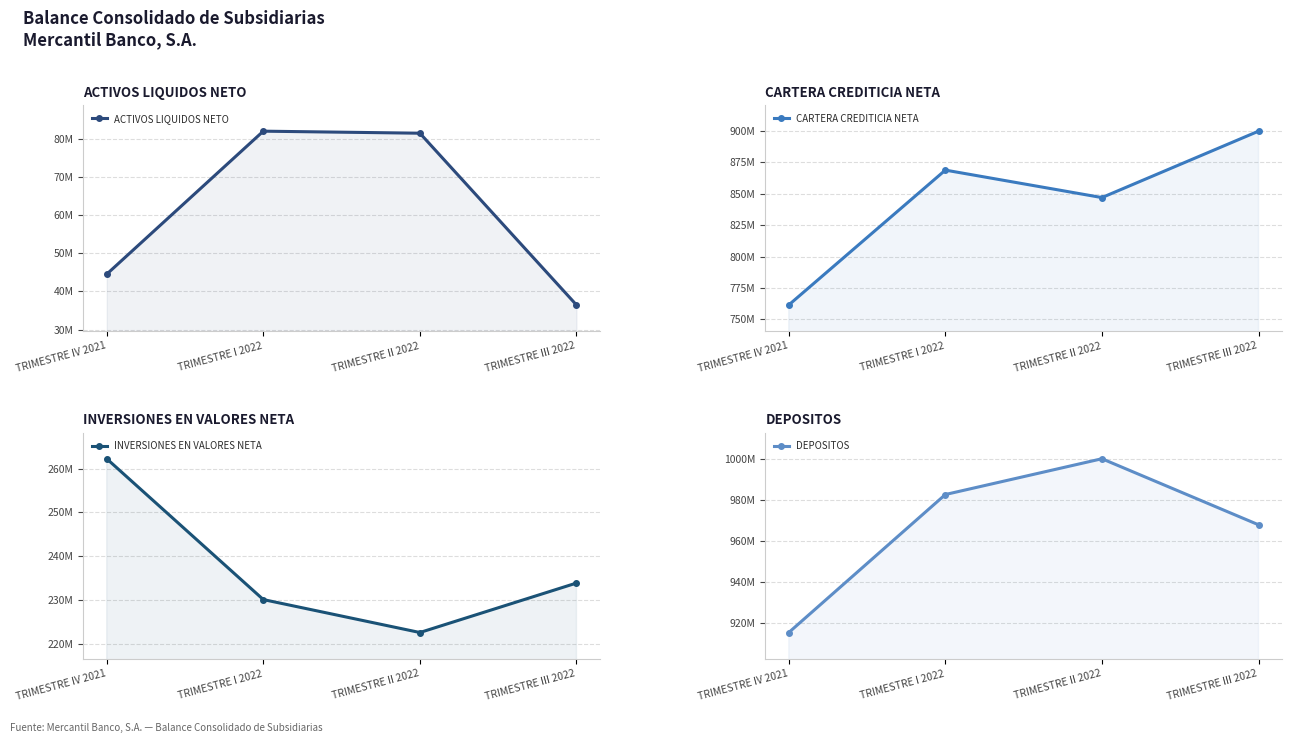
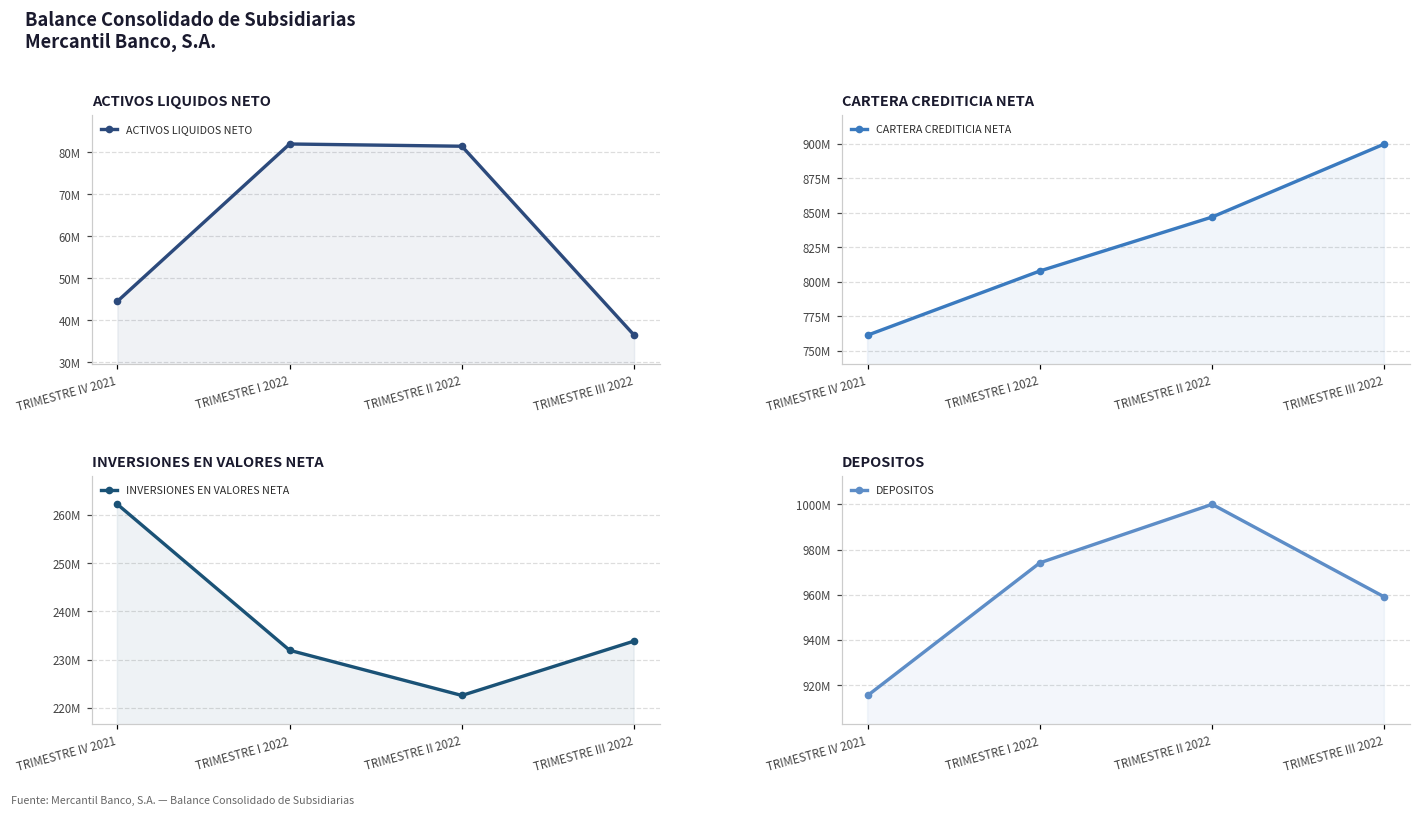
  {
    "ACTIVOS LIQUIDOS NETO": {
      "TRIMESTRE IV 2021": 45000000,
      "TRIMESTRE I 2022": 82000000,
      "TRIMESTRE II 2022": 81000000,
      "TRIMESTRE III 2022": 36000000
    },
    "CARTERA CREDITICIA NETA": {
      "TRIMESTRE IV 2021": 761000000,
-     "TRIMESTRE I 2022": 869000000,
+     "TRIMESTRE I 2022": 808000000,
      "TRIMESTRE II 2022": 847000000,
      "TRIMESTRE III 2022": 900000000
    },
    "INVERSIONES EN VALORES NETA": {
      "TRIMESTRE IV 2021": 262000000,
-     "TRIMESTRE I 2022": 230000000,
+     "TRIMESTRE I 2022": 232000000,
      "TRIMESTRE II 2022": 223000000,
      "TRIMESTRE III 2022": 234000000
    },
    "DEPOSITOS": {
      "TRIMESTRE IV 2021": 916000000,
-     "TRIMESTRE I 2022": 983000000,
+     "TRIMESTRE I 2022": 974000000,
      "TRIMESTRE II 2022": 1000000000,
-     "TRIMESTRE III 2022": 968000000
+     "TRIMESTRE III 2022": 959000000
    }
  }
